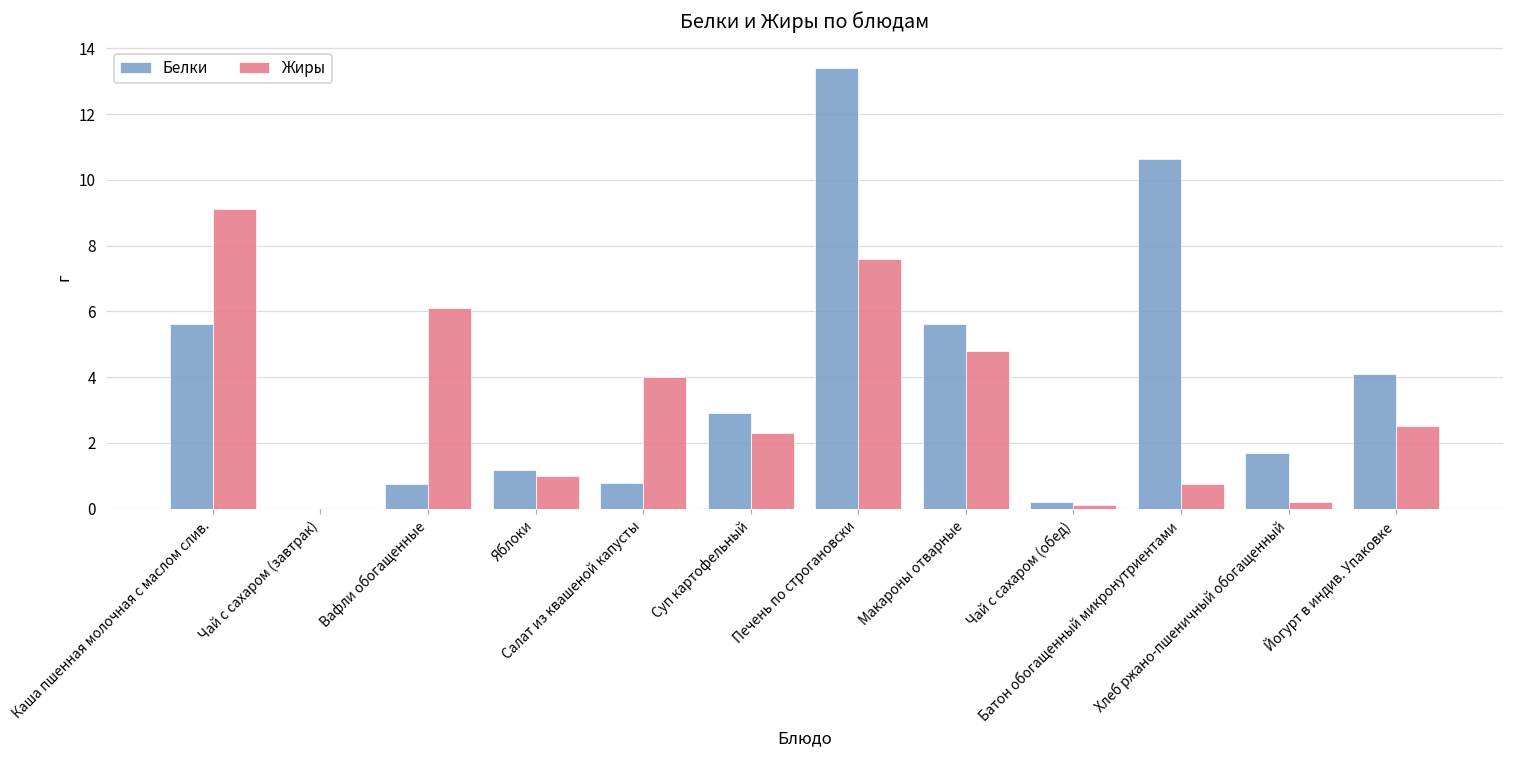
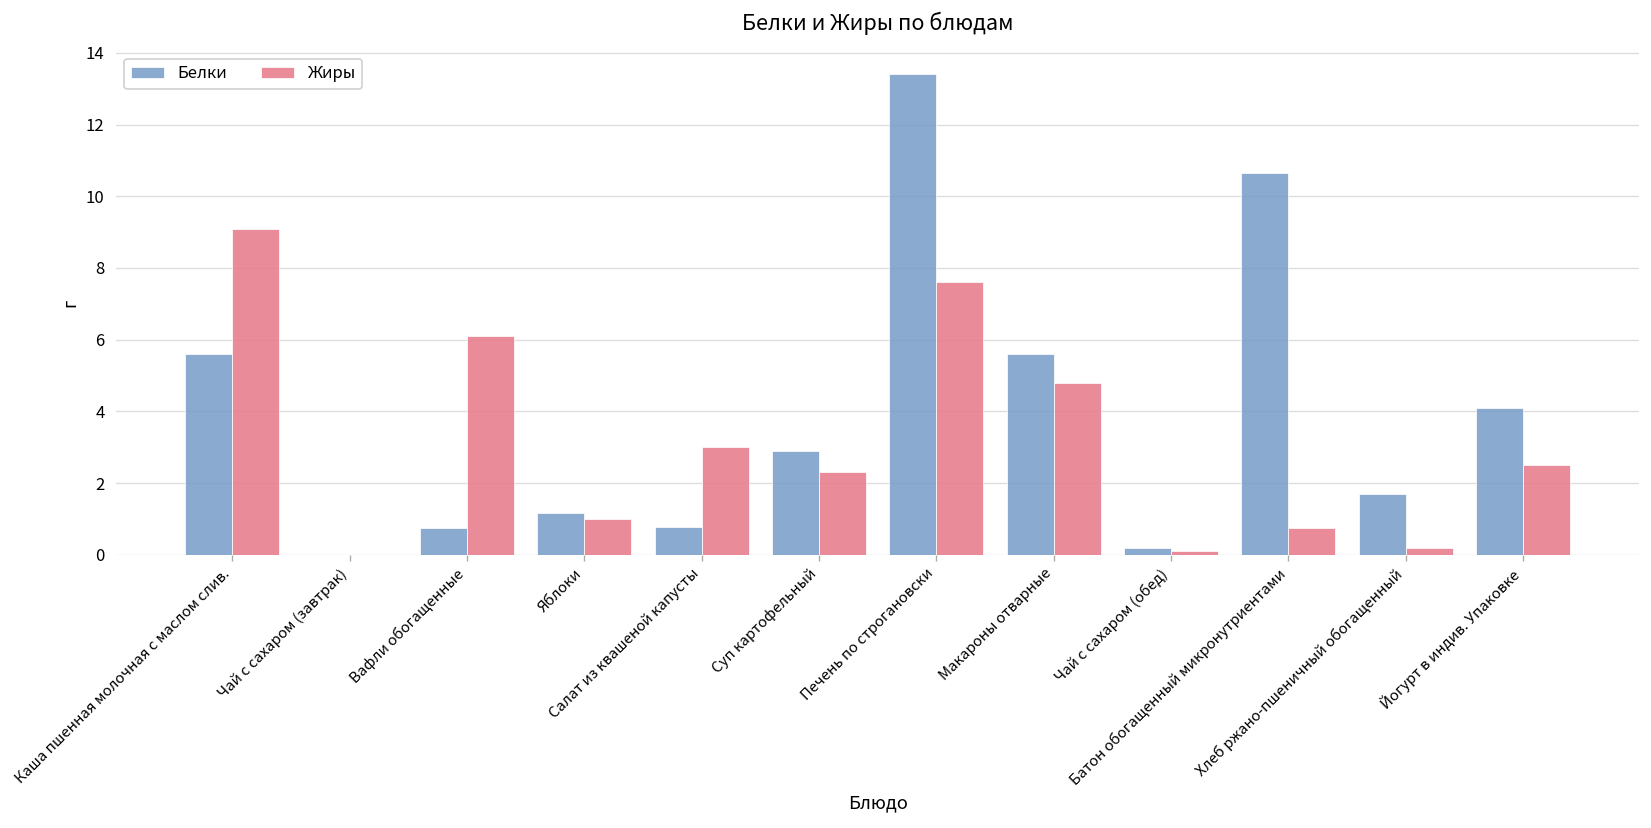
  {
    "Белки": {
      "Каша пшенная молочная с маслом слив.": 5.6,
      "Чай с сахаром (завтрак)": 0,
      "Вафли обогащенные": 0.8,
      "Яблоки": 1.2,
      "Салат из квашеной капусты": 0.8,
      "Суп картофельный": 2.9,
      "Печень по строгановски": 13.4,
      "Макароны отварные": 5.6,
      "Чай с сахаром (обед)": 0.2,
      "Батон обогащенный микронутриентами": 10.6,
      "Хлеб ржано-пшеничный обогащенный": 1.7,
      "Йогурт в индив. Упаковке": 4.1
    },
    "Жиры": {
      "Каша пшенная молочная с маслом слив.": 9.1,
      "Чай с сахаром (завтрак)": 0,
      "Вафли обогащенные": 6.1,
      "Яблоки": 1,
-     "Салат из квашеной капусты": 4,
+     "Салат из квашеной капусты": 3,
      "Суп картофельный": 2.3,
      "Печень по строгановски": 7.6,
      "Макароны отварные": 4.8,
      "Чай с сахаром (обед)": 0.1,
      "Батон обогащенный микронутриентами": 0.8,
      "Хлеб ржано-пшеничный обогащенный": 0.2,
      "Йогурт в индив. Упаковке": 2.5
    }
  }
